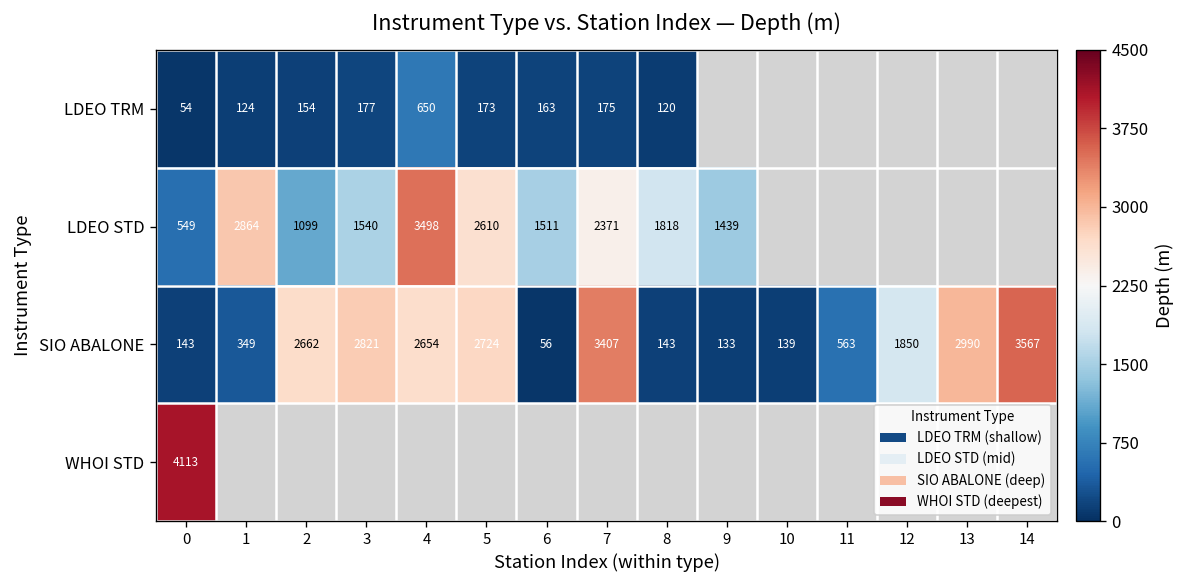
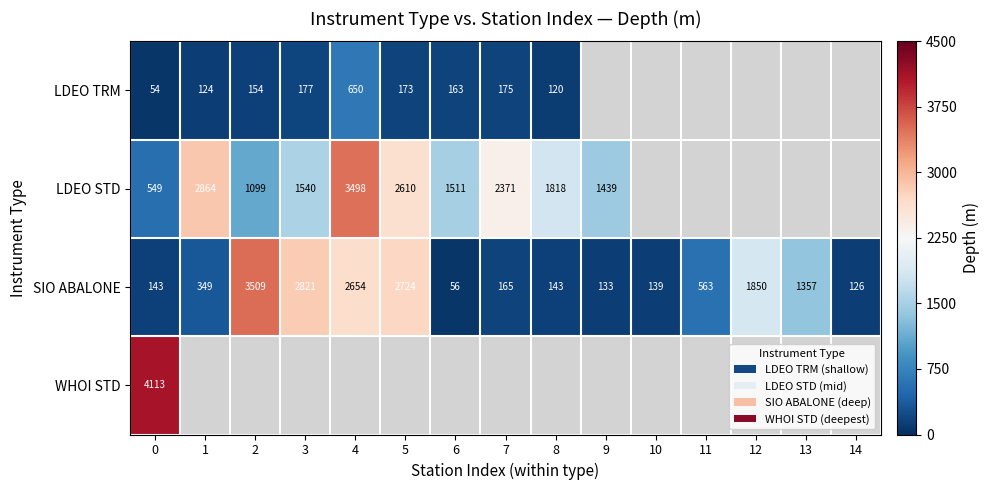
  {
    "LDEO TRM": {
      "0": 54,
      "1": 124,
      "2": 154,
      "3": 177,
      "4": 650,
      "5": 173,
      "6": 163,
      "7": 175,
      "8": 120
    },
    "LDEO STD": {
      "0": 549,
      "1": 2864,
      "2": 1099,
      "3": 1540,
      "4": 3498,
      "5": 2610,
      "6": 1511,
      "7": 2371,
      "8": 1818,
      "9": 1439
    },
    "SIO ABALONE": {
      "0": 143,
      "1": 349,
-     "2": 2662,
+     "2": 3509,
      "3": 2821,
      "4": 2654,
      "5": 2724,
      "6": 56,
-     "7": 3407,
+     "7": 165,
      "8": 143,
      "9": 133,
      "10": 139,
      "11": 563,
      "12": 1850,
-     "13": 2990,
-     "14": 3567
+     "13": 1357,
+     "14": 126
    },
    "WHOI STD": {
      "0": 4113
    }
  }
